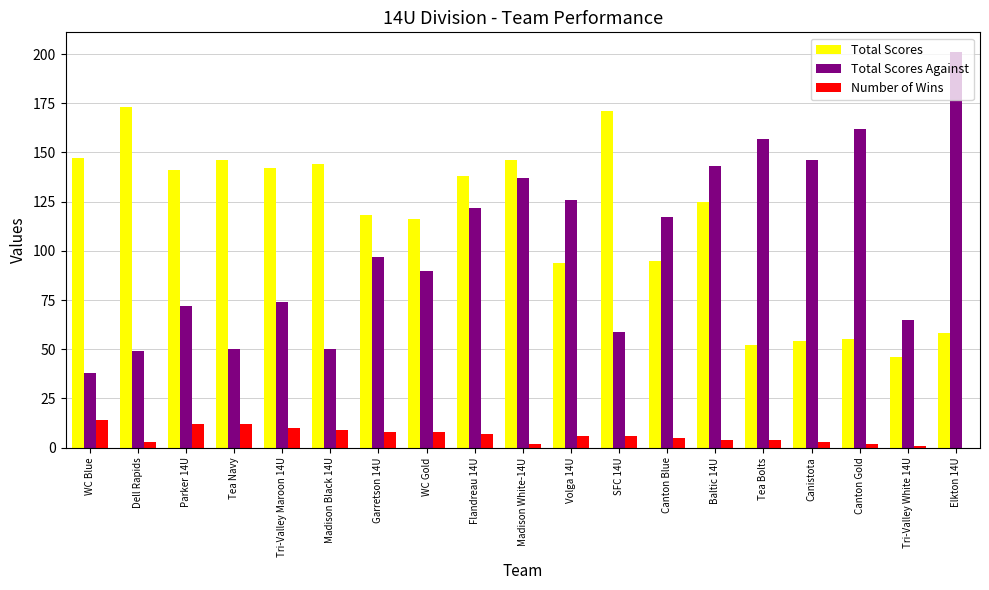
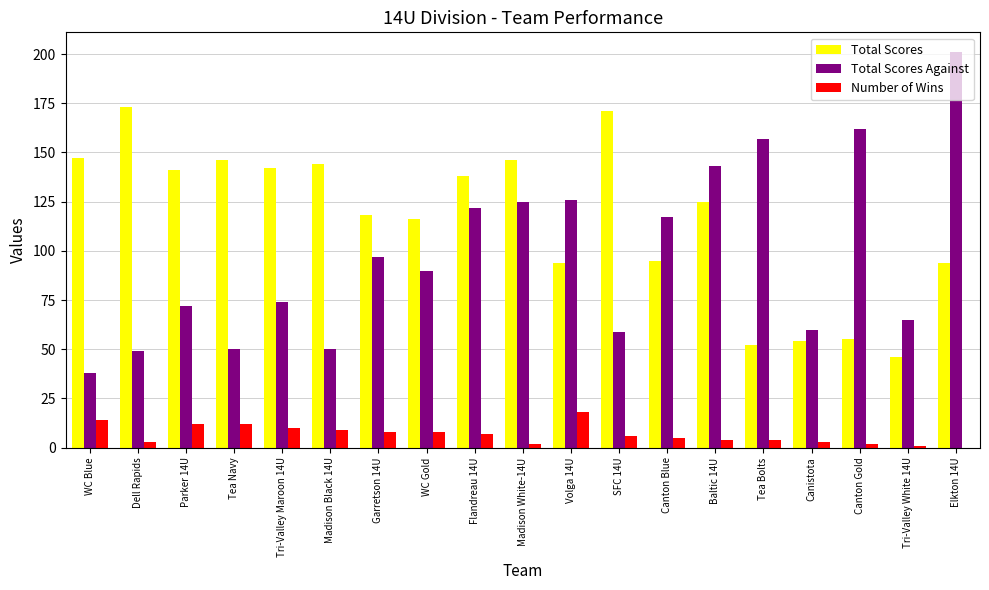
  {
    "Total Scores": {
      "WC Blue": 147,
      "Dell Rapids": 173,
      "Parker 14U": 141,
      "Tea Navy": 146,
      "Tri-Valley Maroon 14U": 142,
      "Madison Black 14U": 144,
      "Garretson 14U": 118,
      "WC Gold": 116,
      "Flandreau 14U": 138,
      "Madison White-14U": 146,
      "Volga 14U": 94,
      "SFC 14U": 171,
      "Canton Blue": 95,
      "Baltic 14U": 125,
      "Tea Bolts": 52,
      "Canistota": 54,
      "Canton Gold": 55,
      "Tri-Valley White 14U": 46,
-     "Elkton 14U": 58
+     "Elkton 14U": 94
    },
    "Total Scores Against": {
      "WC Blue": 38,
      "Dell Rapids": 49,
      "Parker 14U": 72,
      "Tea Navy": 50,
      "Tri-Valley Maroon 14U": 74,
      "Madison Black 14U": 50,
      "Garretson 14U": 97,
      "WC Gold": 90,
      "Flandreau 14U": 122,
-     "Madison White-14U": 137,
+     "Madison White-14U": 125,
      "Volga 14U": 126,
      "SFC 14U": 59,
      "Canton Blue": 117,
      "Baltic 14U": 143,
      "Tea Bolts": 157,
-     "Canistota": 146,
+     "Canistota": 60,
      "Canton Gold": 162,
      "Tri-Valley White 14U": 65
    },
    "Number of Wins": {
      "WC Blue": 14,
      "Dell Rapids": 3,
      "Parker 14U": 12,
      "Tea Navy": 12,
      "Tri-Valley Maroon 14U": 10,
      "Madison Black 14U": 9,
      "Garretson 14U": 8,
      "WC Gold": 8,
      "Flandreau 14U": 7,
      "Madison White-14U": 2,
-     "Volga 14U": 6,
+     "Volga 14U": 18,
      "SFC 14U": 6,
      "Canton Blue": 5,
      "Baltic 14U": 4,
      "Tea Bolts": 4,
      "Canistota": 3,
      "Canton Gold": 2,
      "Elkton 14U": 0
    }
  }
